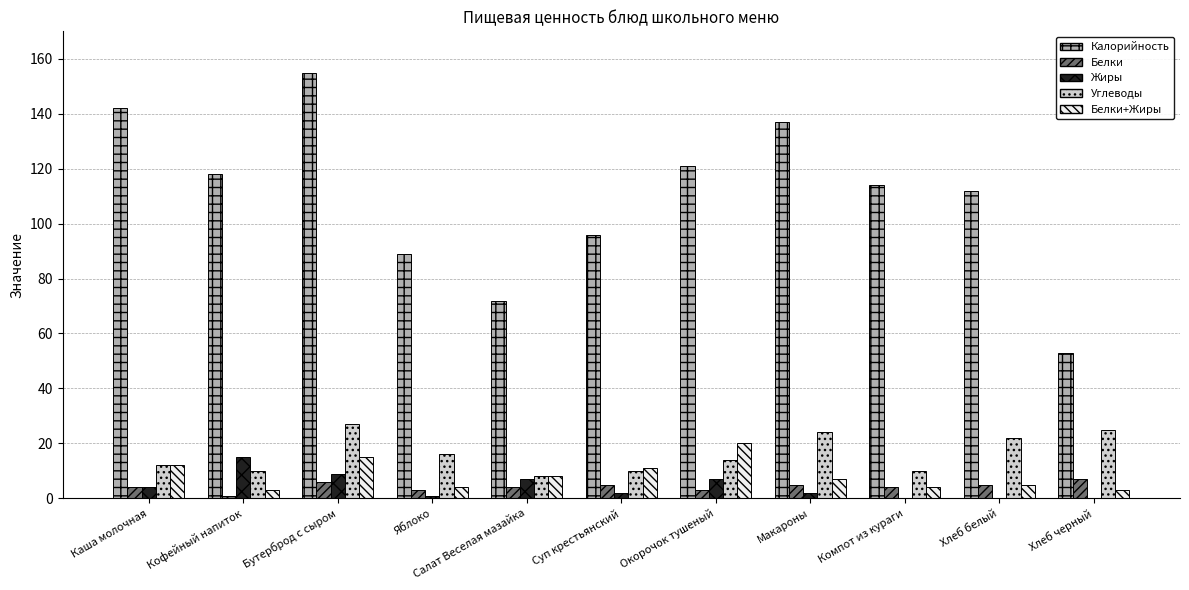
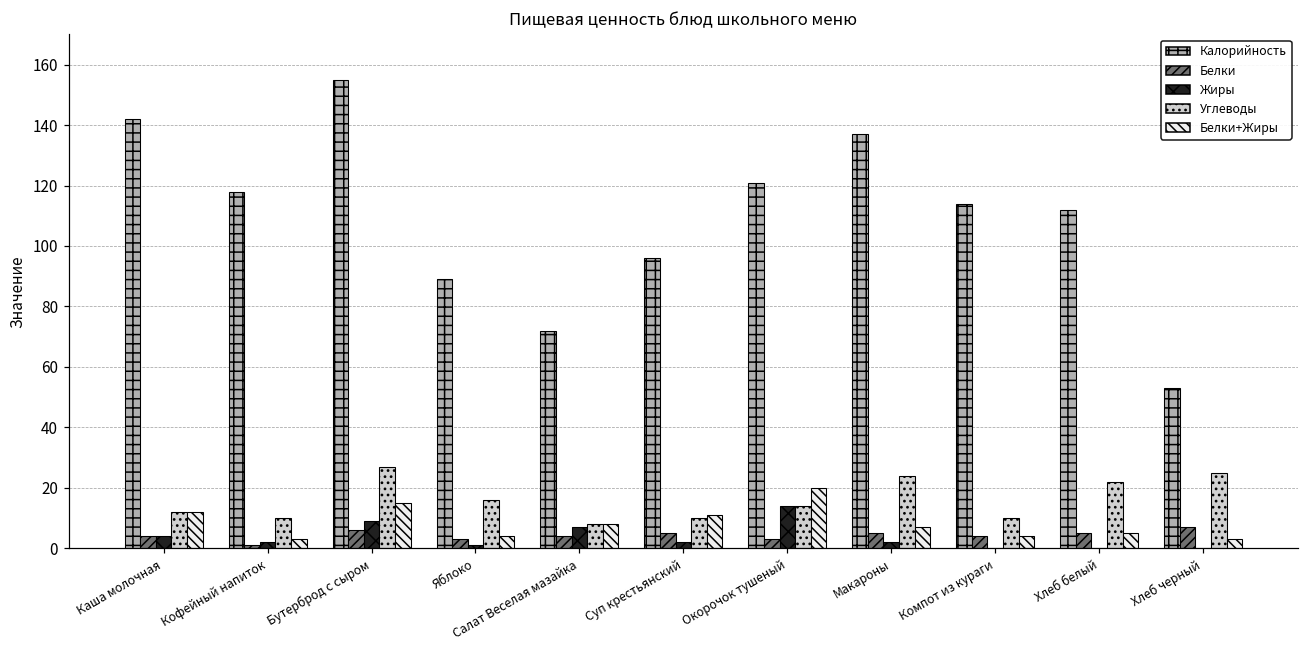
  {
    "Белки": {
      "Каша молочная": 4,
      "Кофейный напиток": 1,
      "Бутерброд с сыром": 6,
      "Яблоко": 3,
      "Салат Веселая мазайка": 4,
      "Суп крестьянский": 5,
      "Окорочок тушеный": 3,
      "Макароны": 5,
      "Компот из кураги": 4,
      "Хлеб белый": 5,
      "Хлеб черный": 7
    },
    "Жиры": {
      "Каша молочная": 4,
-     "Кофейный напиток": 15,
+     "Кофейный напиток": 2,
      "Бутерброд с сыром": 9,
      "Яблоко": 1,
      "Салат Веселая мазайка": 7,
      "Суп крестьянский": 2,
-     "Окорочок тушеный": 7,
+     "Окорочок тушеный": 14,
      "Макароны": 2,
      "Компот из кураги": 0,
      "Хлеб белый": 0,
      "Хлеб черный": 0
    }
  }
